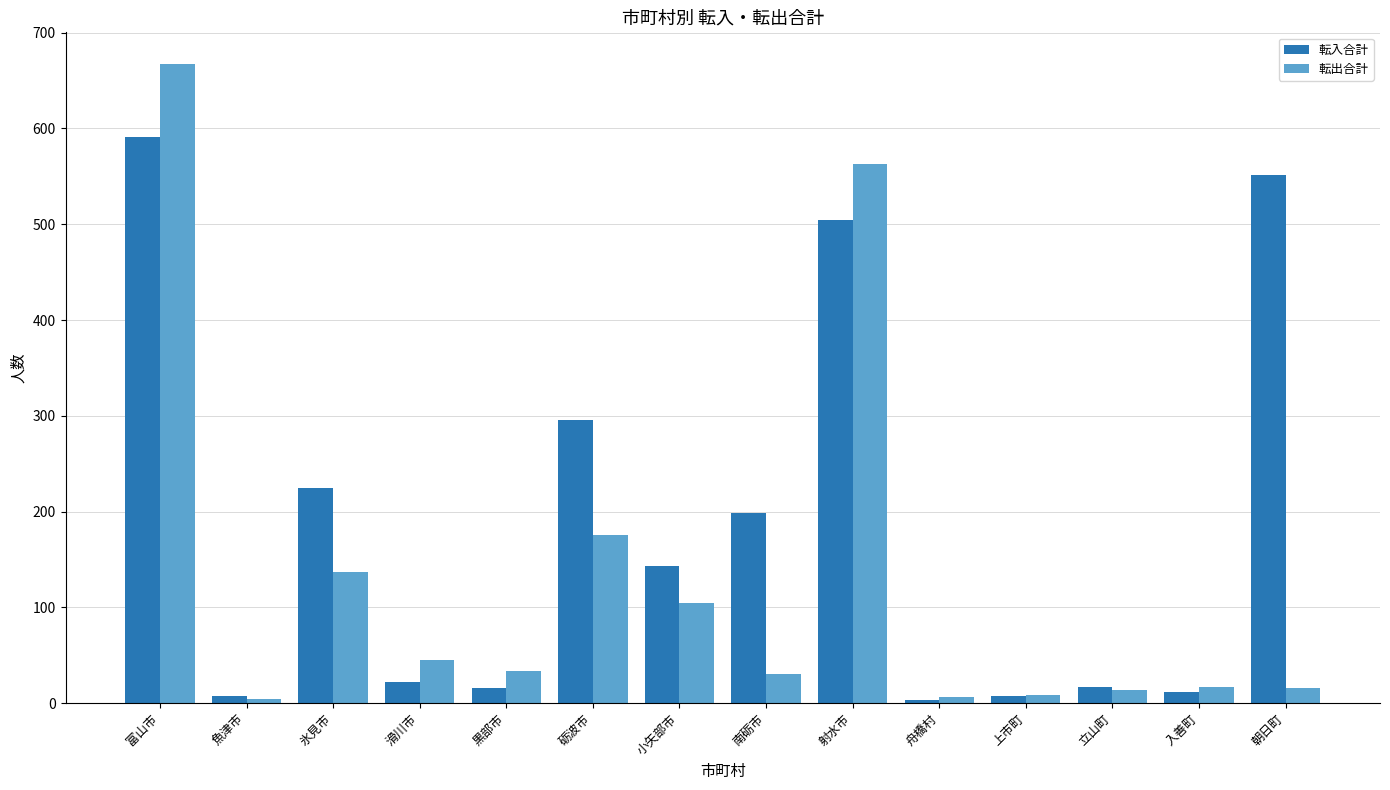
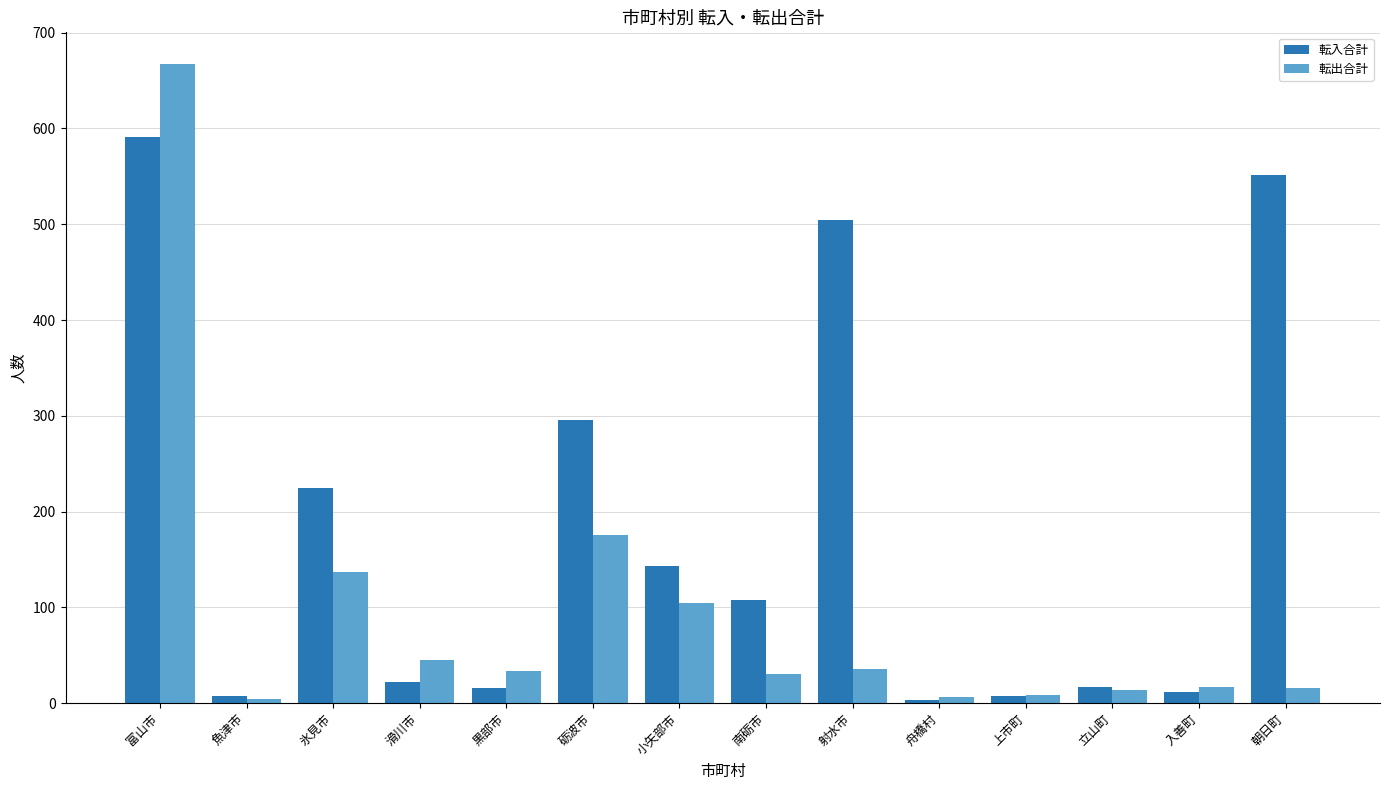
  {
    "転入合計": {
      "富山市": 590,
      "魚津市": 10,
      "氷見市": 230,
      "滑川市": 20,
      "黒部市": 20,
      "砺波市": 300,
      "小矢部市": 140,
-     "南砺市": 200,
+     "南砺市": 110,
      "射水市": 500,
      "舟橋村": 0,
      "上市町": 10,
      "立山町": 20,
      "入善町": 10,
      "朝日町": 550
    },
    "転出合計": {
      "富山市": 670,
      "魚津市": 0,
      "氷見市": 140,
      "滑川市": 50,
      "黒部市": 30,
      "砺波市": 180,
      "小矢部市": 110,
      "南砺市": 30,
-     "射水市": 560,
+     "射水市": 40,
      "舟橋村": 10,
      "上市町": 10,
      "立山町": 10,
      "入善町": 20,
      "朝日町": 20
    }
  }
